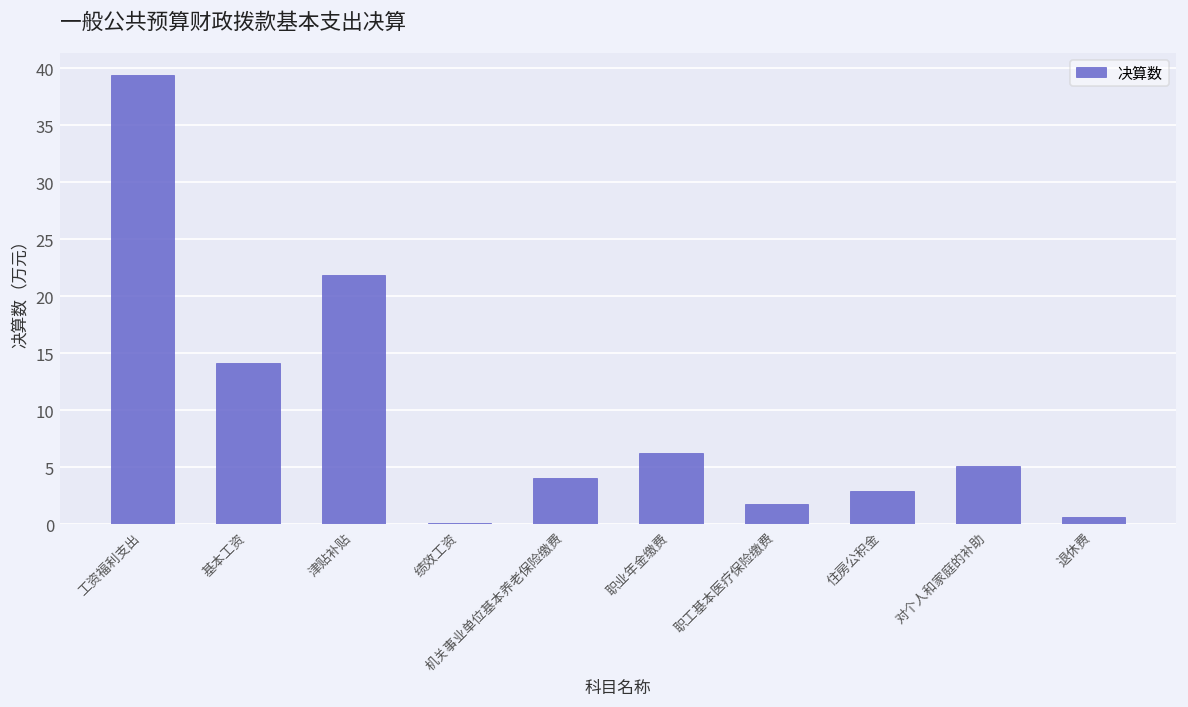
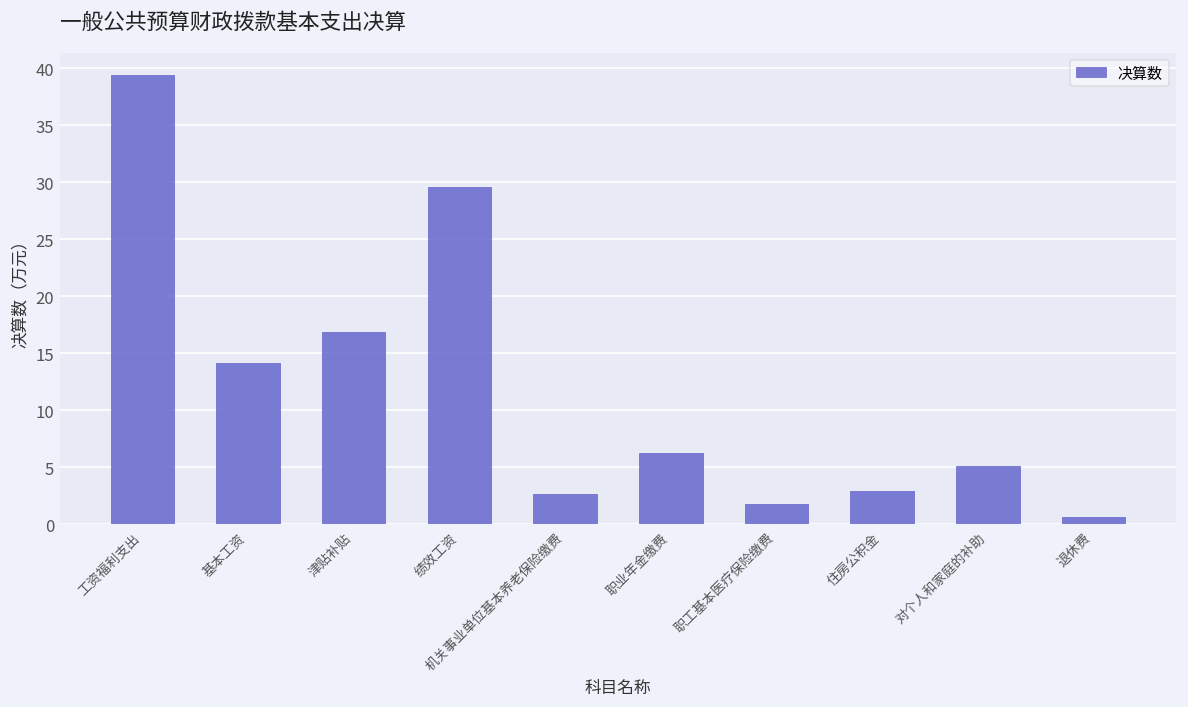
  {
    "工资福利支出": 39,
    "基本工资": 14,
-   "津贴补贴": 22,
-   "绩效工资": 0,
-   "机关事业单位基本养老保险缴费": 4,
+   "津贴补贴": 17,
+   "绩效工资": 30,
+   "机关事业单位基本养老保险缴费": 3,
    "职业年金缴费": 6,
    "职工基本医疗保险缴费": 2,
    "住房公积金": 3,
    "对个人和家庭的补助": 5,
    "退休费": 1
  }
